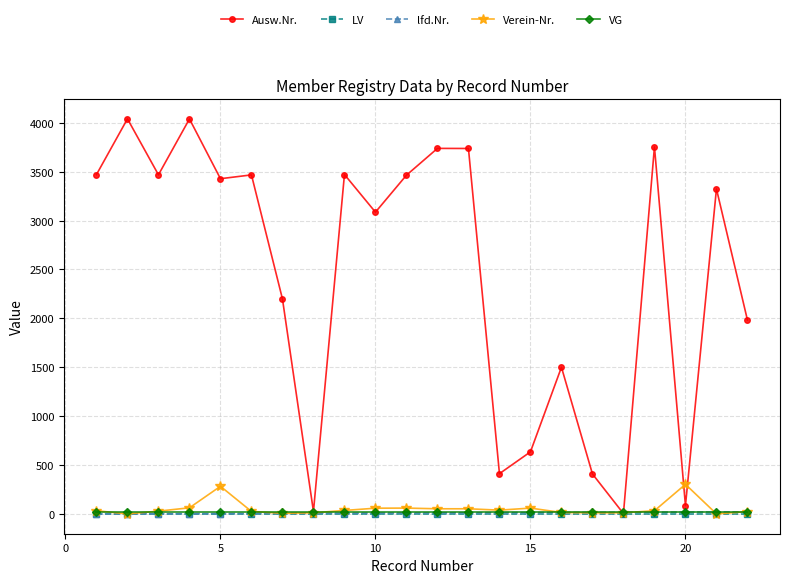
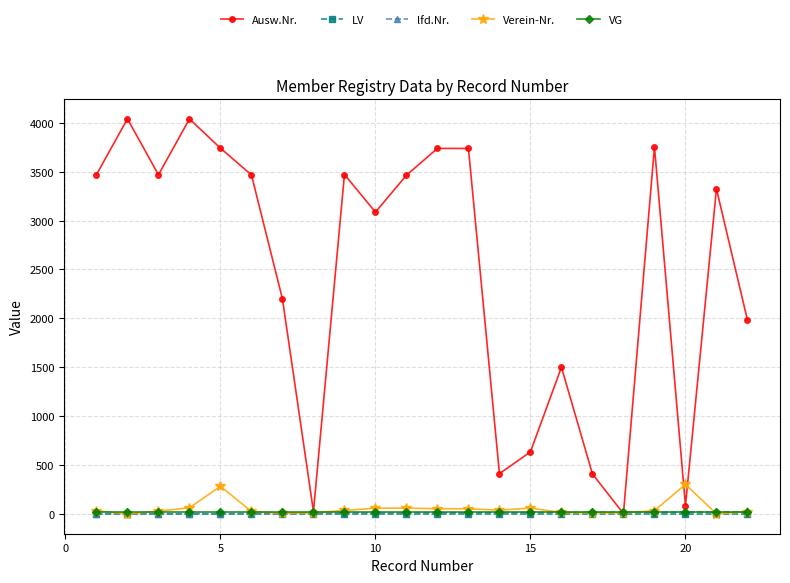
  {
    "Ausw.Nr.": {
-     "5": 3400,
+     "5": 3700,
      "10": 3100,
      "15": 600,
      "20": 100
    },
    "Verein-Nr.": {
      "5": 300,
      "10": 100,
      "15": 100,
      "20": 300
    }
  }
